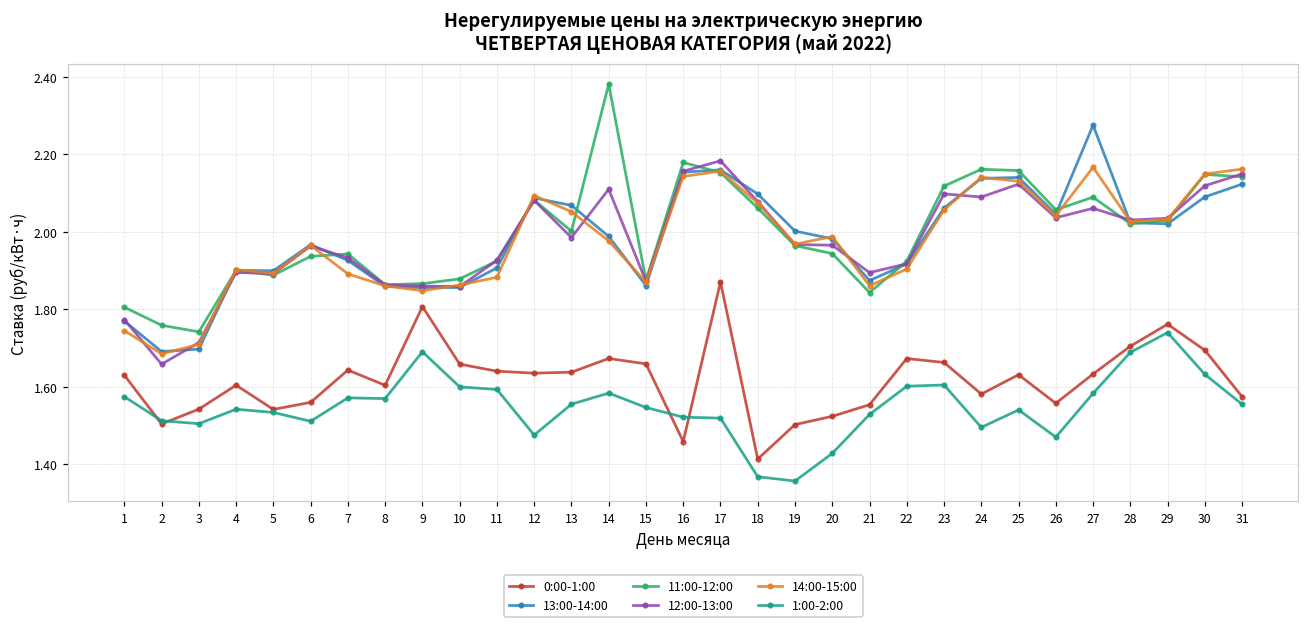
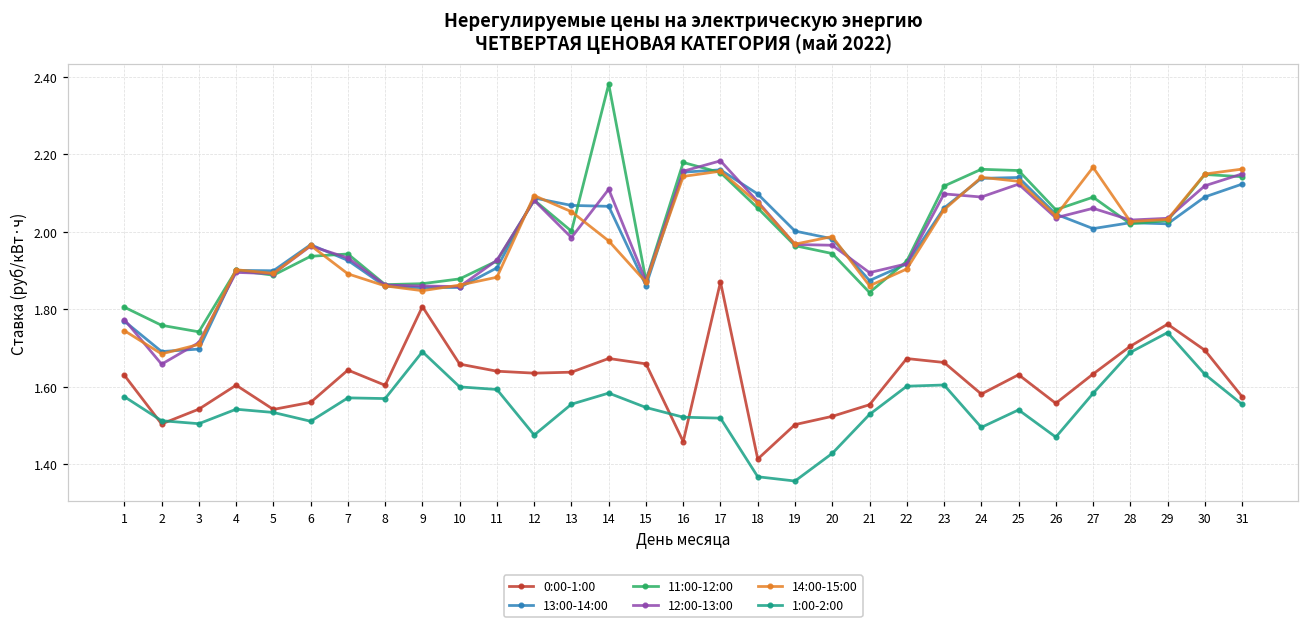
  {
    "0:00-1:00": {
      "1": 1.63,
      "2": 1.50,
      "3": 1.54,
      "4": 1.60,
      "5": 1.54,
      "6": 1.56,
      "7": 1.64,
      "8": 1.60,
      "9": 1.81,
      "10": 1.66,
      "11": 1.64,
      "12": 1.63,
      "13": 1.64,
      "14": 1.67,
      "15": 1.66,
      "16": 1.46,
      "17": 1.87,
      "18": 1.41,
      "19": 1.50,
      "20": 1.52,
      "21": 1.55,
      "22": 1.67,
      "23": 1.66,
      "24": 1.58,
      "25": 1.63,
      "26": 1.56,
      "27": 1.63,
      "28": 1.70,
      "29": 1.76,
      "30": 1.69,
      "31": 1.57
    },
    "13:00-14:00": {
      "3": 1.70,
      "11": 1.91,
      "13": 2.07,
-     "14": 1.99,
+     "14": 2.07,
      "15": 1.86,
      "18": 2.10,
      "19": 2.00,
      "21": 1.87,
      "25": 2.14,
-     "27": 2.27,
+     "27": 2.01,
      "29": 2.02,
      "30": 2.09,
      "31": 2.12
    },
    "12:00-13:00": {
      "2": 1.66,
      "13": 1.98,
      "14": 2.11,
      "17": 2.18,
      "20": 1.96,
      "21": 1.89,
      "23": 2.10,
      "24": 2.09,
      "27": 2.06,
      "30": 2.12,
      "31": 2.15
    },
    "14:00-15:00": {
      "1": 1.74,
      "7": 1.89,
      "9": 1.85,
      "11": 1.88,
      "13": 2.05,
      "14": 1.98,
      "16": 2.14,
      "21": 1.86,
      "22": 1.90,
      "27": 2.17,
      "31": 2.16
    }
  }
